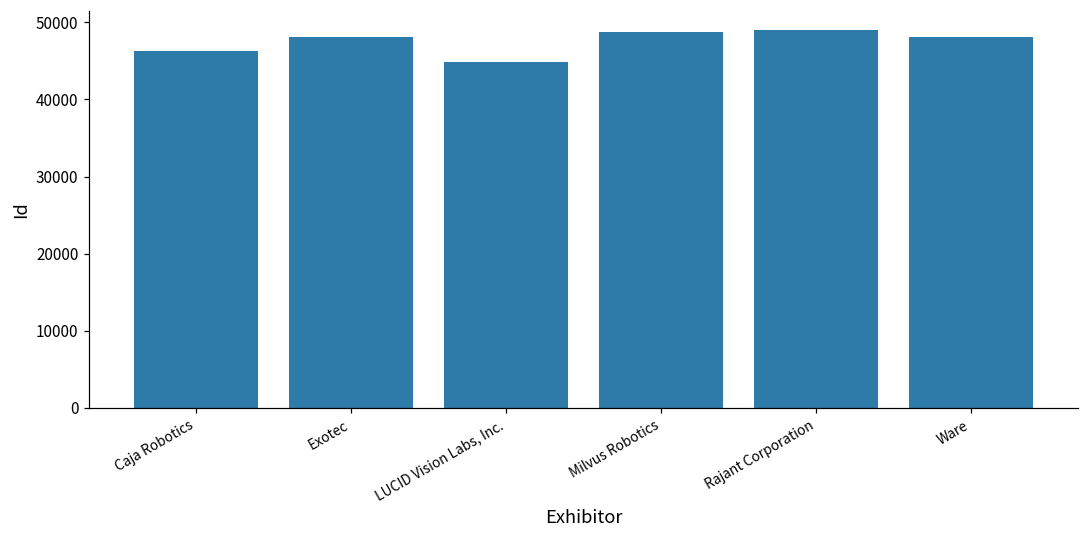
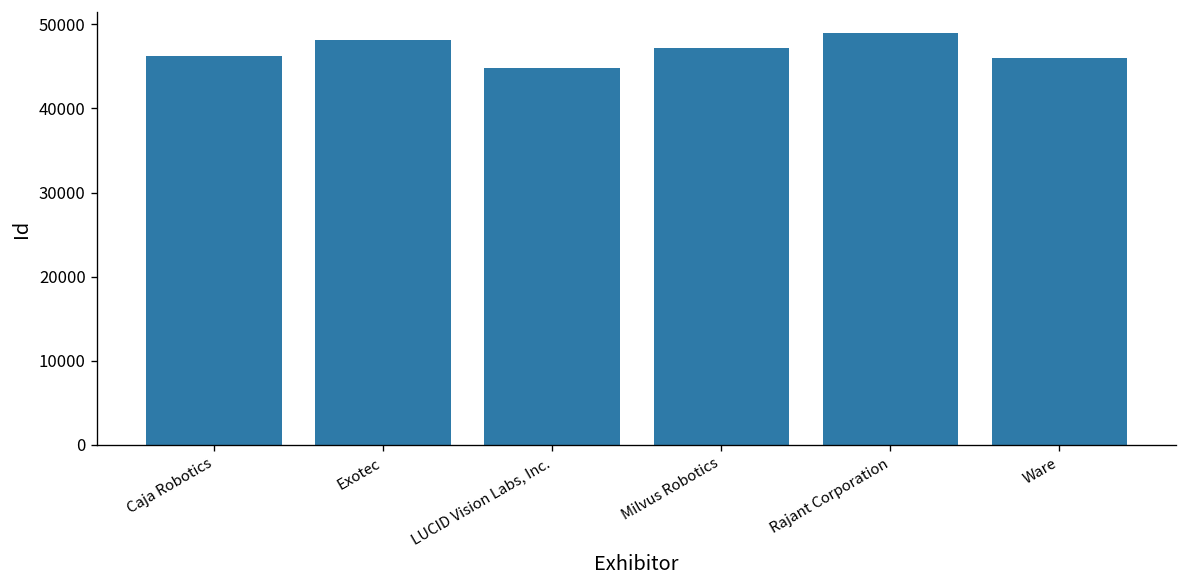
  {
    "Caja Robotics": 46000,
    "Exotec": 48000,
    "LUCID Vision Labs, Inc.": 45000,
-   "Milvus Robotics": 49000,
+   "Milvus Robotics": 47000,
    "Rajant Corporation": 49000,
-   "Ware": 48000
+   "Ware": 46000
  }
